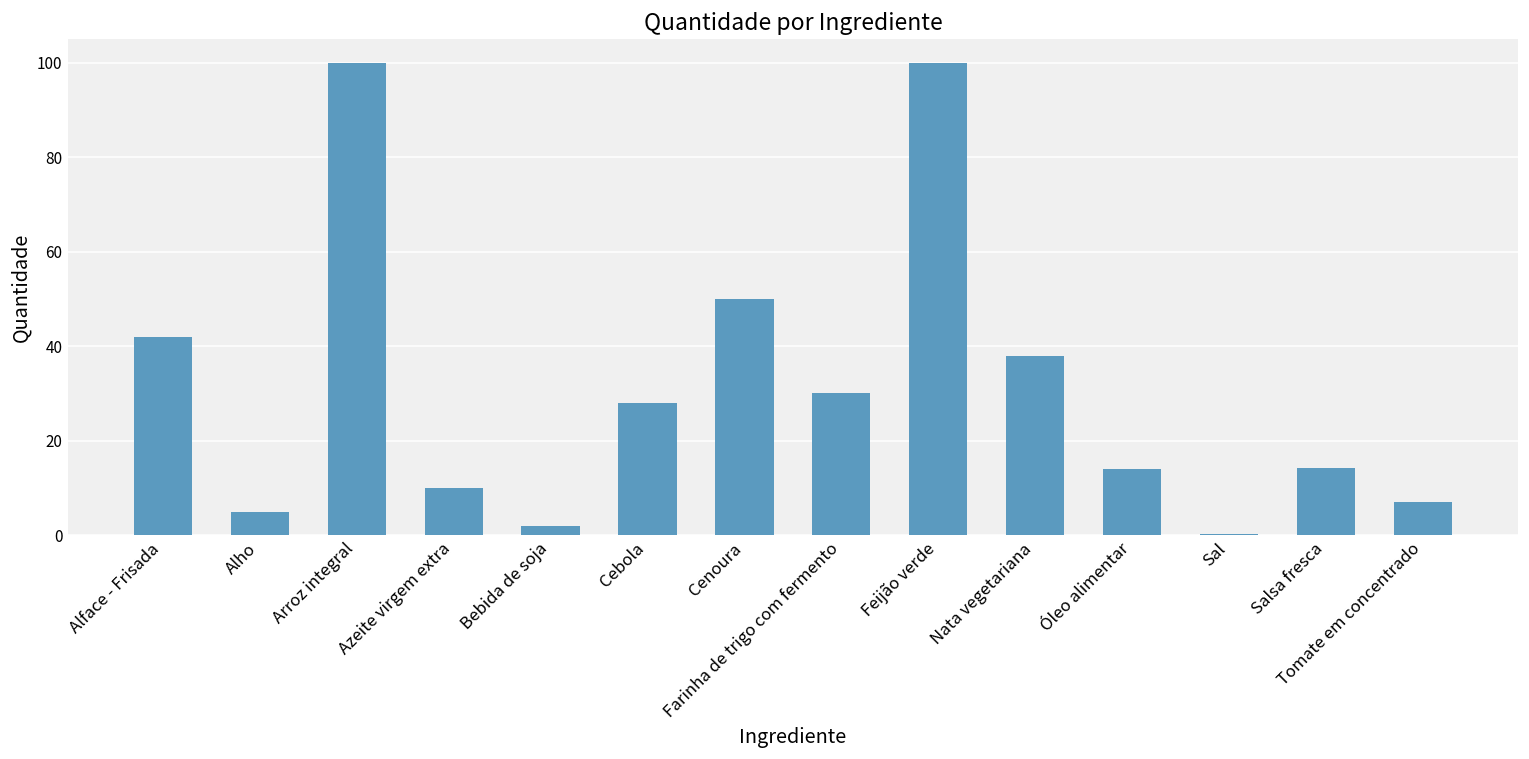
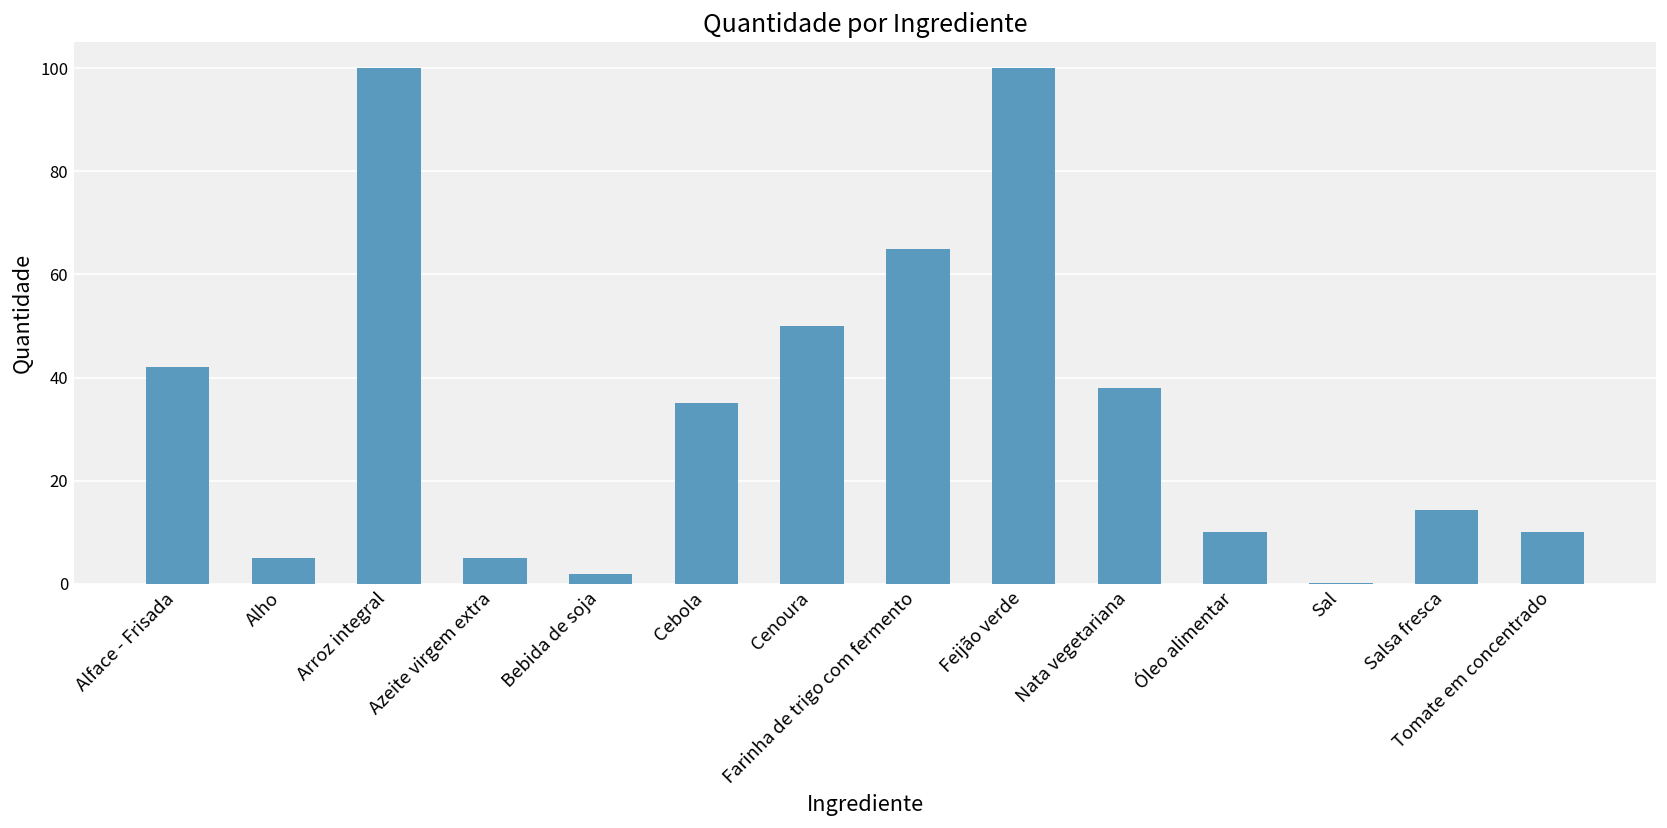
  {
    "Alface - Frisada": 42,
    "Alho": 5,
    "Arroz integral": 100,
-   "Azeite virgem extra": 10,
+   "Azeite virgem extra": 5,
    "Bebida de soja": 2,
-   "Cebola": 28,
+   "Cebola": 35,
    "Cenoura": 50,
-   "Farinha de trigo com fermento": 30,
+   "Farinha de trigo com fermento": 65,
    "Feijão verde": 100,
    "Nata vegetariana": 38,
-   "Óleo alimentar": 14,
+   "Óleo alimentar": 10,
    "Salsa fresca": 14,
-   "Tomate em concentrado": 7
+   "Tomate em concentrado": 10
  }
